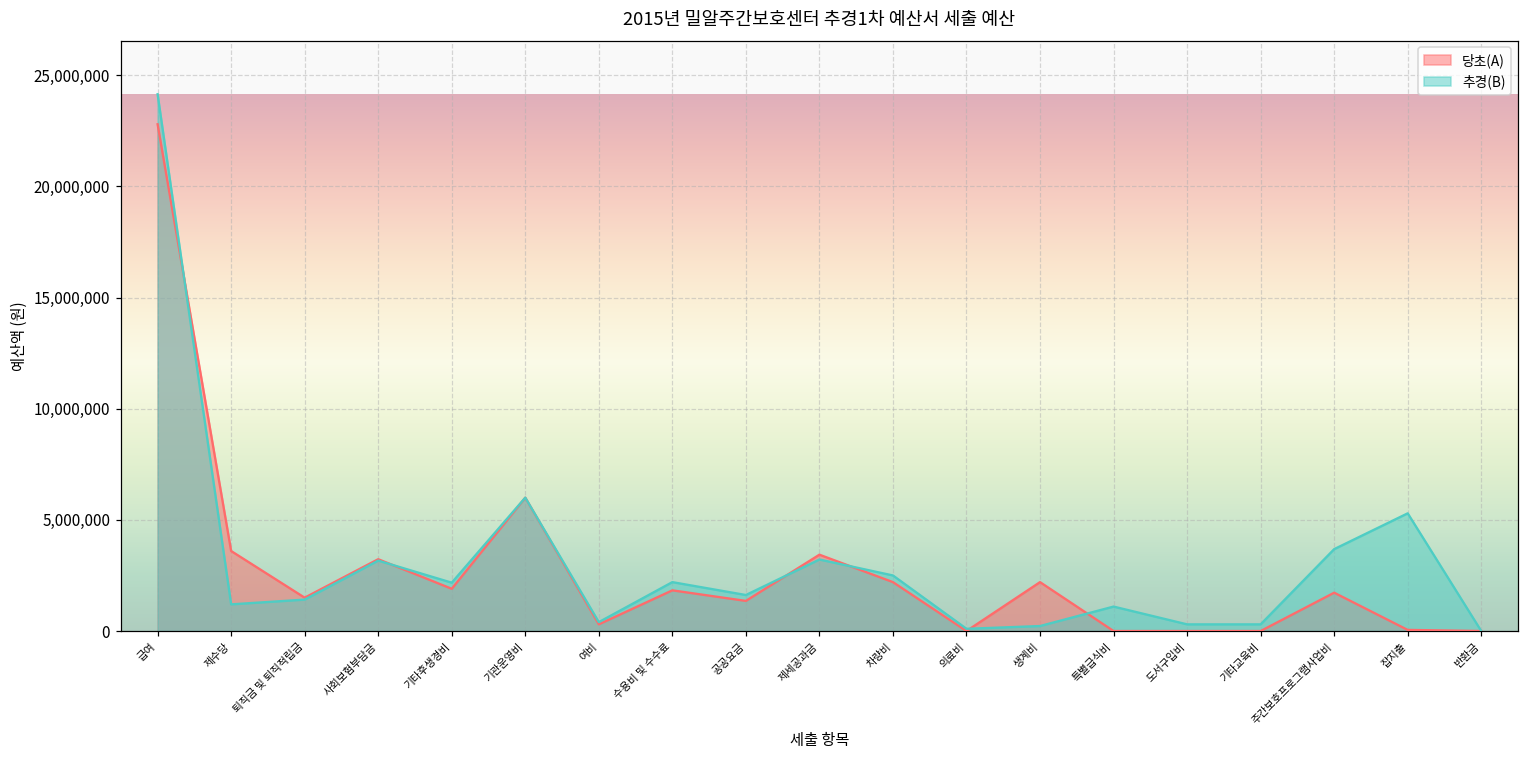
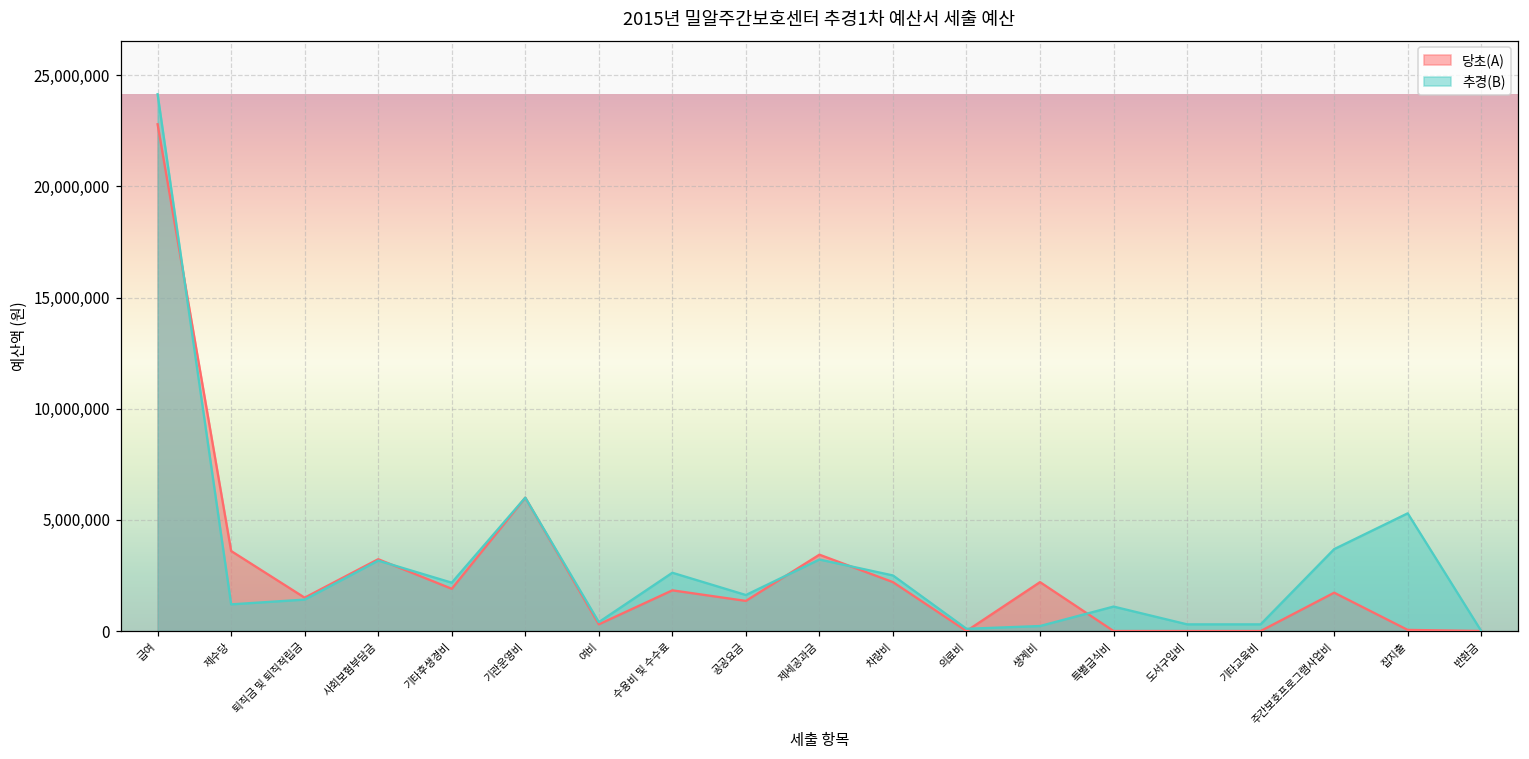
  {
    "당초(A)": {
      "급여": "22,800,000",
      "제수당": "3,600,000",
      "기타후생경비": "1,900,000",
      "수용비 및 수수료": "1,800,000",
      "공공요금": "1,400,000",
      "제세공과금": "3,400,000",
      "차량비": "2,200,000",
      "생계비": "2,200,000",
      "특별급식비": "0",
      "도서구입비": "0",
      "기타교육비": "0",
      "주간보호프로그램사업비": "1,700,000",
      "잡지출": "100,000"
    },
    "추경(B)": {
      "급여": "24,200,000",
      "제수당": "1,200,000",
      "기타후생경비": "2,200,000",
-     "수용비 및 수수료": "2,200,000",
+     "수용비 및 수수료": "2,600,000",
      "공공요금": "1,600,000",
      "제세공과금": "3,200,000",
      "차량비": "2,500,000",
      "생계비": "200,000",
      "특별급식비": "1,100,000",
      "도서구입비": "300,000",
      "기타교육비": "300,000",
      "주간보호프로그램사업비": "3,700,000",
      "잡지출": "5,300,000"
    }
  }
